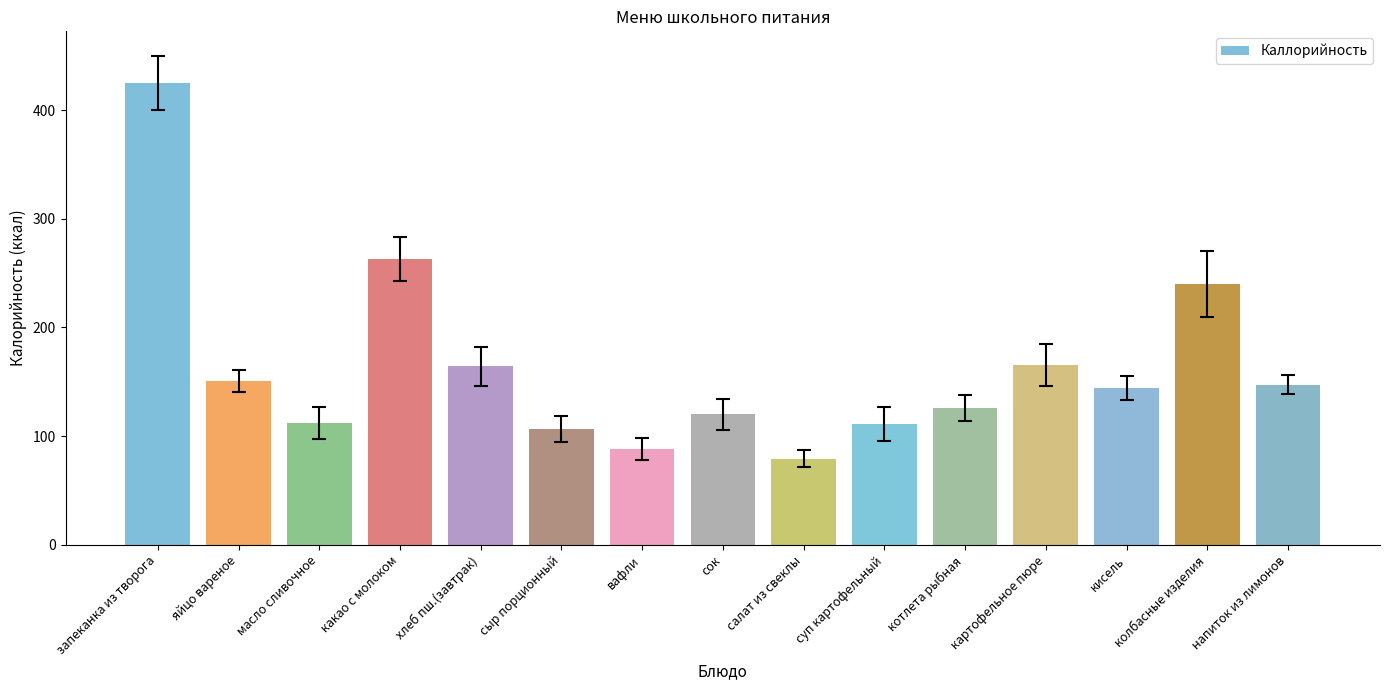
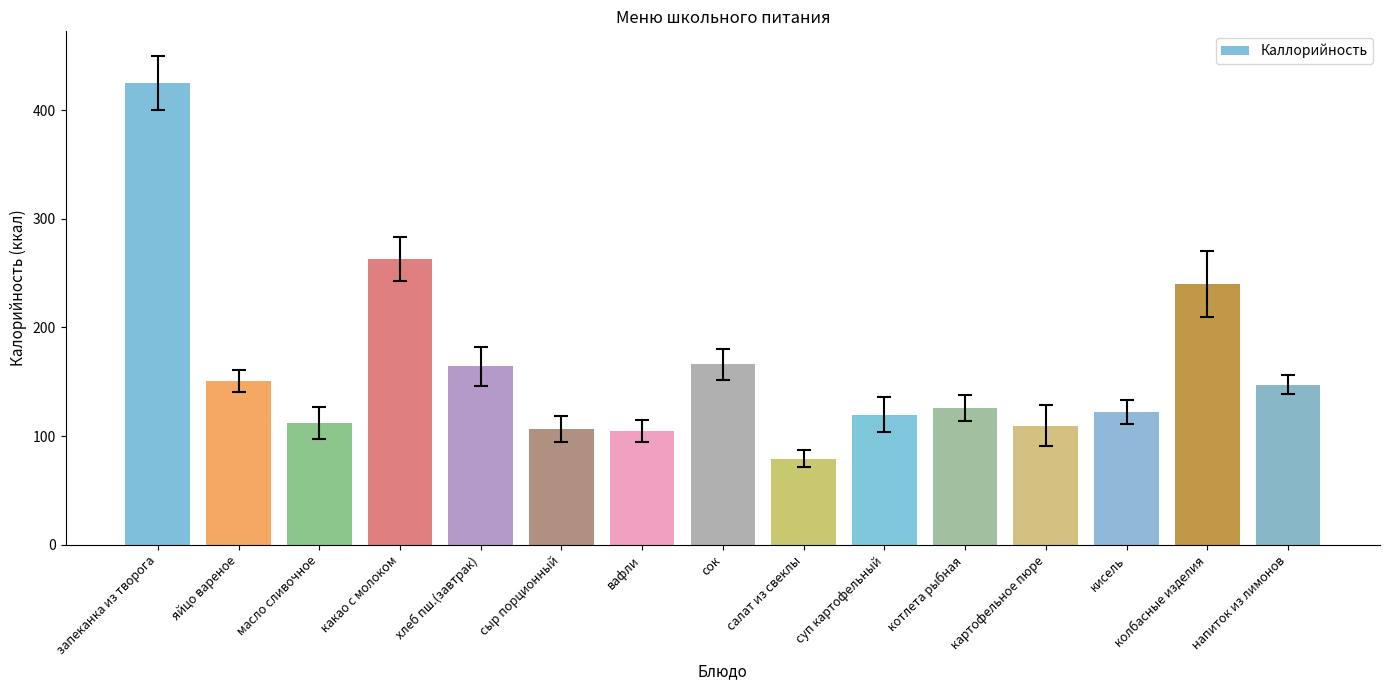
  {
    "Каллорийность": {
      "запеканка из творога": 425,
      "яйцо вареное": 151,
      "масло сливочное": 112,
      "какао с молоком": 263,
      "хлеб пш.(завтрак)": 165,
      "сыр порционный": 106,
-     "вафли": 88,
-     "сок": 120,
+     "вафли": 105,
+     "сок": 166,
      "салат из свеклы": 79,
-     "суп картофельный": 111,
+     "суп картофельный": 120,
      "котлета рыбная": 126,
-     "картофельное пюре": 166,
-     "кисель": 144,
+     "картофельное пюре": 110,
+     "кисель": 122,
      "колбасные изделия": 240,
      "напиток из лимонов": 147
    }
  }
